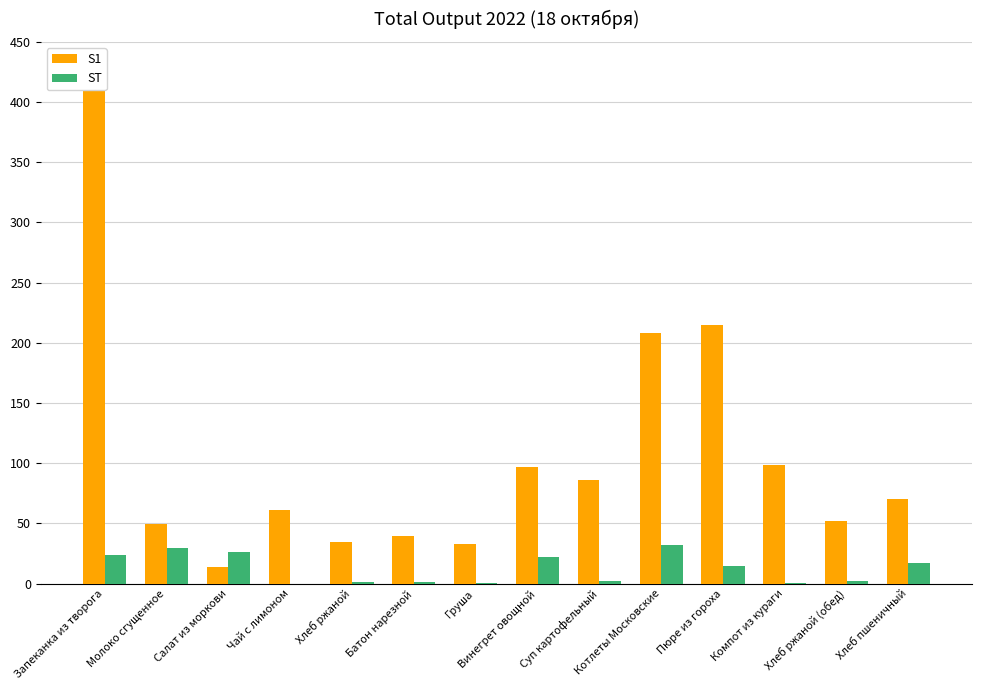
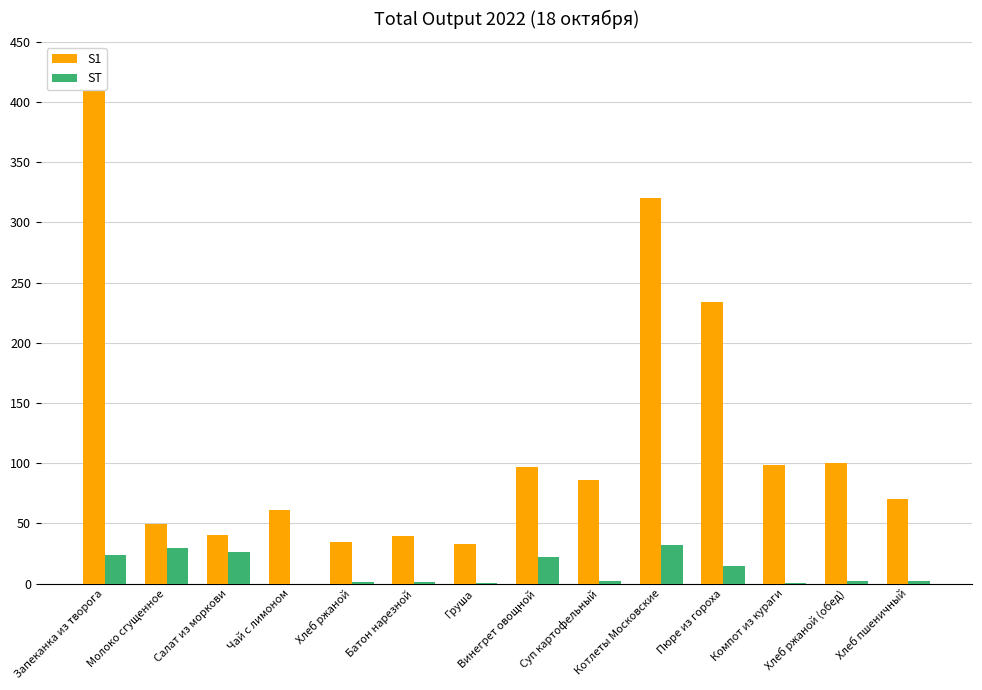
  {
    "S1": {
      "Молоко сгущенное": 49,
-     "Салат из моркови": 14,
+     "Салат из моркови": 41,
      "Чай с лимоном": 61,
      "Хлеб ржаной": 35,
      "Батон нарезной": 39,
      "Груша": 33,
      "Винегрет овощной": 97,
      "Суп картофельный": 86,
-     "Котлеты Московские": 208,
-     "Пюре из гороха": 215,
+     "Котлеты Московские": 320,
+     "Пюре из гороха": 234,
      "Компот из кураги": 99,
-     "Хлеб ржаной (обед)": 52,
+     "Хлеб ржаной (обед)": 100,
      "Хлеб пшеничный": 71
    },
    "ST": {
      "Запеканка из творога": 24,
      "Молоко сгущенное": 30,
      "Салат из моркови": 26,
      "Винегрет овощной": 22,
      "Котлеты Московские": 32,
      "Пюре из гороха": 15,
-     "Хлеб пшеничный": 17
+     "Хлеб пшеничный": 2
    }
  }
